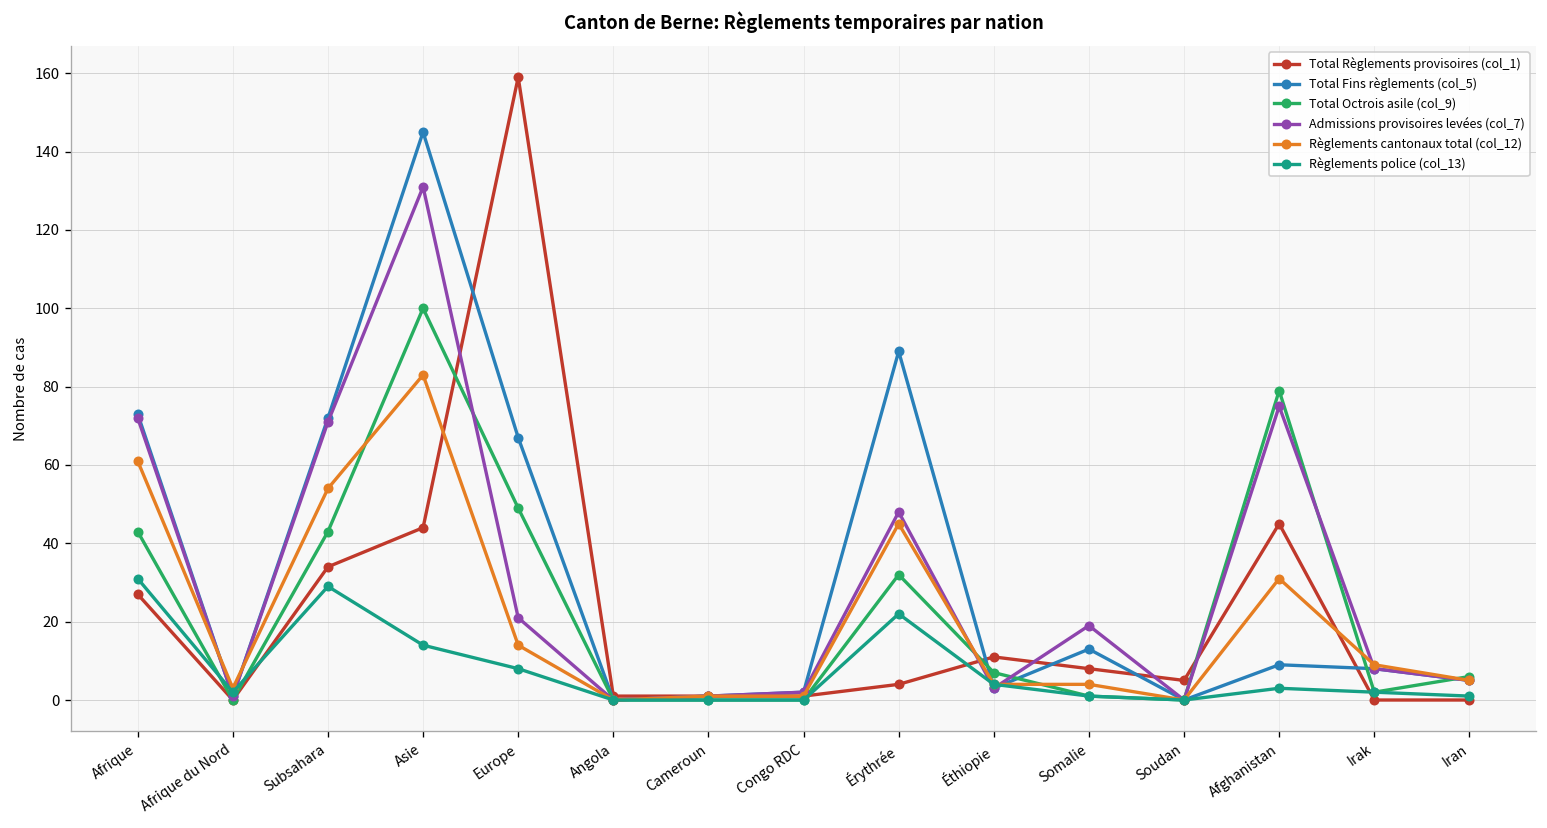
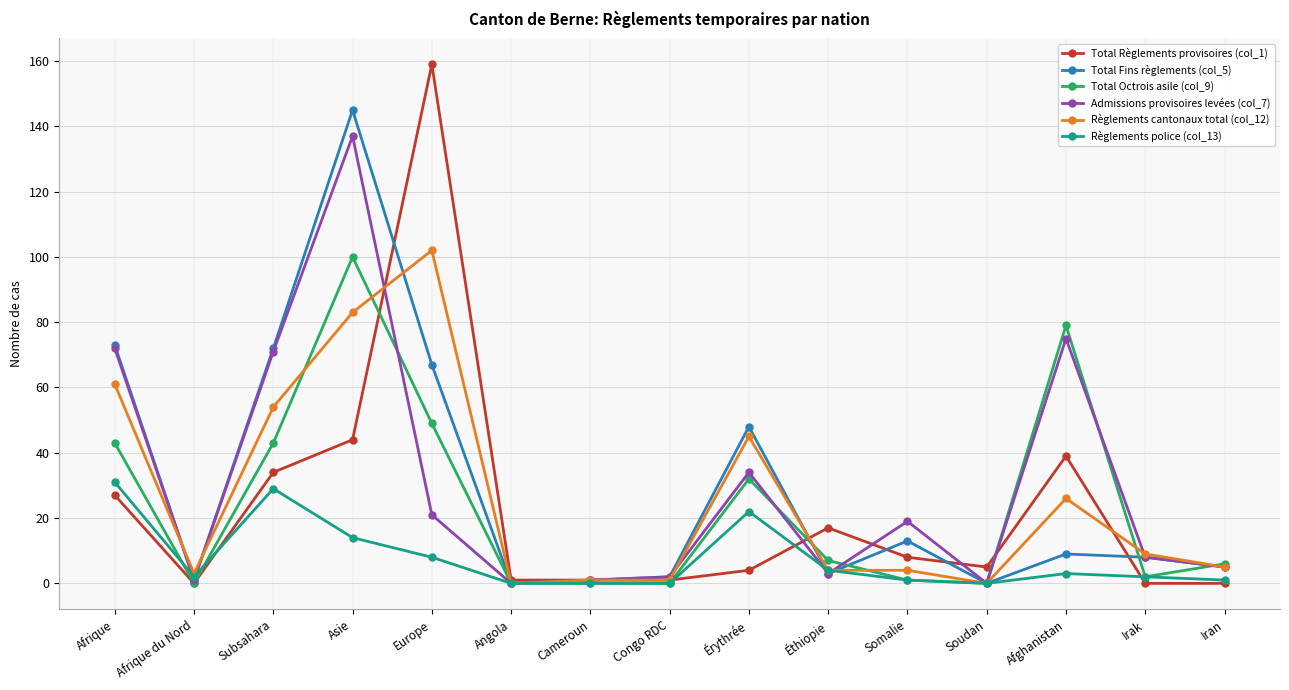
  {
    "Total Règlements provisoires (col_1)": {
      "Afrique": 27,
      "Subsahara": 34,
      "Asie": 44,
      "Europe": 159,
      "Angola": 1,
      "Érythrée": 4,
-     "Éthiopie": 11,
+     "Éthiopie": 17,
      "Somalie": 8,
      "Soudan": 5,
-     "Afghanistan": 45,
+     "Afghanistan": 39,
      "Irak": 0,
      "Iran": 0
    },
    "Total Fins règlements (col_5)": {
      "Afrique": 73,
      "Subsahara": 72,
      "Asie": 145,
      "Europe": 67,
-     "Érythrée": 89,
+     "Érythrée": 48,
      "Somalie": 13,
      "Afghanistan": 9
    },
    "Admissions provisoires levées (col_7)": {
      "Afrique": 72,
      "Subsahara": 71,
-     "Asie": 131,
+     "Asie": 137,
      "Europe": 21,
-     "Érythrée": 48,
+     "Érythrée": 34,
      "Somalie": 19,
      "Afghanistan": 75
    },
    "Règlements cantonaux total (col_12)": {
      "Afrique": 61,
      "Afrique du Nord": 3,
      "Subsahara": 54,
      "Asie": 83,
-     "Europe": 14,
+     "Europe": 102,
      "Érythrée": 45,
      "Somalie": 4,
-     "Afghanistan": 31,
+     "Afghanistan": 26,
      "Irak": 9
    }
  }
